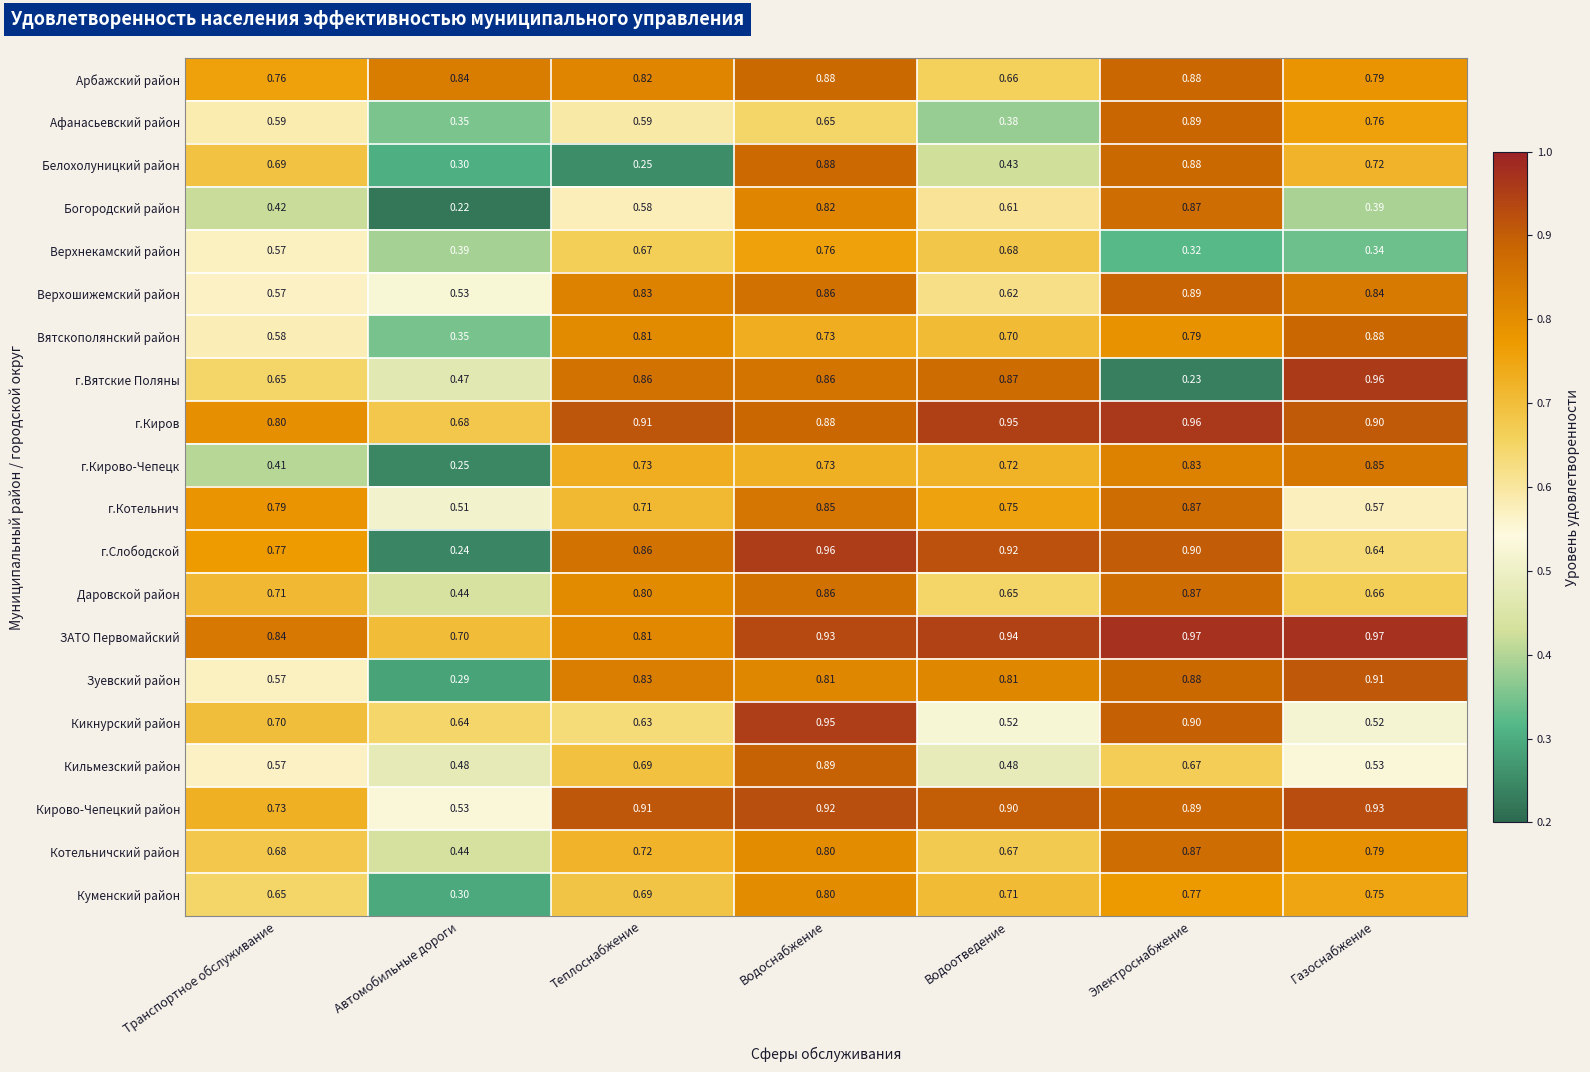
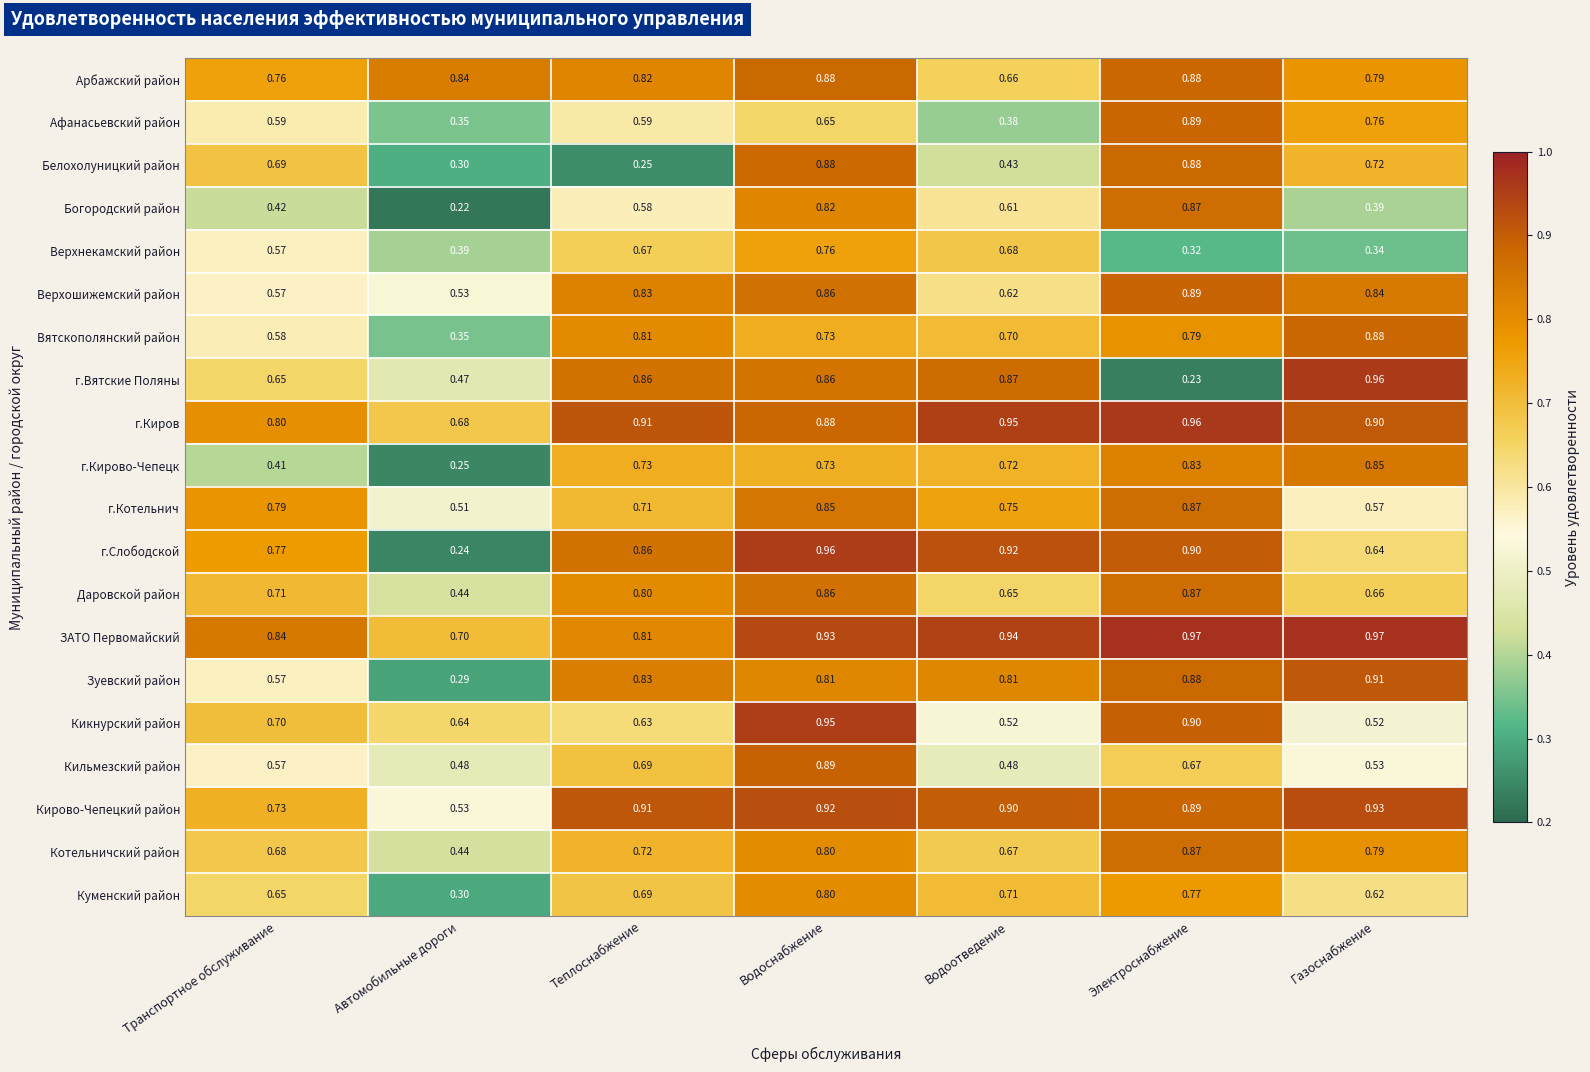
  {
    "Арбажский район": {
      "Транспортное обслуживание": 0.76,
      "Автомобильные дороги": 0.84,
      "Теплоснабжение": 0.82,
      "Водоснабжение": 0.88,
      "Водоотведение": 0.66,
      "Электроснабжение": 0.88,
      "Газоснабжение": 0.79
    },
    "Афанасьевский район": {
      "Транспортное обслуживание": 0.59,
      "Автомобильные дороги": 0.35,
      "Теплоснабжение": 0.59,
      "Водоснабжение": 0.65,
      "Водоотведение": 0.38,
      "Электроснабжение": 0.89,
      "Газоснабжение": 0.76
    },
    "Белохолуницкий район": {
      "Транспортное обслуживание": 0.69,
      "Автомобильные дороги": 0.30,
      "Теплоснабжение": 0.25,
      "Водоснабжение": 0.88,
      "Водоотведение": 0.43,
      "Электроснабжение": 0.88,
      "Газоснабжение": 0.72
    },
    "Богородский район": {
      "Транспортное обслуживание": 0.42,
      "Автомобильные дороги": 0.22,
      "Теплоснабжение": 0.58,
      "Водоснабжение": 0.82,
      "Водоотведение": 0.61,
      "Электроснабжение": 0.87,
      "Газоснабжение": 0.39
    },
    "Верхнекамский район": {
      "Транспортное обслуживание": 0.57,
      "Автомобильные дороги": 0.39,
      "Теплоснабжение": 0.67,
      "Водоснабжение": 0.76,
      "Водоотведение": 0.68,
      "Электроснабжение": 0.32,
      "Газоснабжение": 0.34
    },
    "Верхошижемский район": {
      "Транспортное обслуживание": 0.57,
      "Автомобильные дороги": 0.53,
      "Теплоснабжение": 0.83,
      "Водоснабжение": 0.86,
      "Водоотведение": 0.62,
      "Электроснабжение": 0.89,
      "Газоснабжение": 0.84
    },
    "Вятскополянский район": {
      "Транспортное обслуживание": 0.58,
      "Автомобильные дороги": 0.35,
      "Теплоснабжение": 0.81,
      "Водоснабжение": 0.73,
      "Водоотведение": 0.70,
      "Электроснабжение": 0.79,
      "Газоснабжение": 0.88
    },
    "г.Вятские Поляны": {
      "Транспортное обслуживание": 0.65,
      "Автомобильные дороги": 0.47,
      "Теплоснабжение": 0.86,
      "Водоснабжение": 0.86,
      "Водоотведение": 0.87,
      "Электроснабжение": 0.23,
      "Газоснабжение": 0.96
    },
    "г.Киров": {
      "Транспортное обслуживание": 0.80,
      "Автомобильные дороги": 0.68,
      "Теплоснабжение": 0.91,
      "Водоснабжение": 0.88,
      "Водоотведение": 0.95,
      "Электроснабжение": 0.96,
      "Газоснабжение": 0.90
    },
    "г.Кирово-Чепецк": {
      "Транспортное обслуживание": 0.41,
      "Автомобильные дороги": 0.25,
      "Теплоснабжение": 0.73,
      "Водоснабжение": 0.73,
      "Водоотведение": 0.72,
      "Электроснабжение": 0.83,
      "Газоснабжение": 0.85
    },
    "г.Котельнич": {
      "Транспортное обслуживание": 0.79,
      "Автомобильные дороги": 0.51,
      "Теплоснабжение": 0.71,
      "Водоснабжение": 0.85,
      "Водоотведение": 0.75,
      "Электроснабжение": 0.87,
      "Газоснабжение": 0.57
    },
    "г.Слободской": {
      "Транспортное обслуживание": 0.77,
      "Автомобильные дороги": 0.24,
      "Теплоснабжение": 0.86,
      "Водоснабжение": 0.96,
      "Водоотведение": 0.92,
      "Электроснабжение": 0.90,
      "Газоснабжение": 0.64
    },
    "Даровской район": {
      "Транспортное обслуживание": 0.71,
      "Автомобильные дороги": 0.44,
      "Теплоснабжение": 0.80,
      "Водоснабжение": 0.86,
      "Водоотведение": 0.65,
      "Электроснабжение": 0.87,
      "Газоснабжение": 0.66
    },
    "ЗАТО Первомайский": {
      "Транспортное обслуживание": 0.84,
      "Автомобильные дороги": 0.70,
      "Теплоснабжение": 0.81,
      "Водоснабжение": 0.93,
      "Водоотведение": 0.94,
      "Электроснабжение": 0.97,
      "Газоснабжение": 0.97
    },
    "Зуевский район": {
      "Транспортное обслуживание": 0.57,
      "Автомобильные дороги": 0.29,
      "Теплоснабжение": 0.83,
      "Водоснабжение": 0.81,
      "Водоотведение": 0.81,
      "Электроснабжение": 0.88,
      "Газоснабжение": 0.91
    },
    "Кикнурский район": {
      "Транспортное обслуживание": 0.70,
      "Автомобильные дороги": 0.64,
      "Теплоснабжение": 0.63,
      "Водоснабжение": 0.95,
      "Водоотведение": 0.52,
      "Электроснабжение": 0.90,
      "Газоснабжение": 0.52
    },
    "Кильмезский район": {
      "Транспортное обслуживание": 0.57,
      "Автомобильные дороги": 0.48,
      "Теплоснабжение": 0.69,
      "Водоснабжение": 0.89,
      "Водоотведение": 0.48,
      "Электроснабжение": 0.67,
      "Газоснабжение": 0.53
    },
    "Кирово-Чепецкий район": {
      "Транспортное обслуживание": 0.73,
      "Автомобильные дороги": 0.53,
      "Теплоснабжение": 0.91,
      "Водоснабжение": 0.92,
      "Водоотведение": 0.90,
      "Электроснабжение": 0.89,
      "Газоснабжение": 0.93
    },
    "Котельничский район": {
      "Транспортное обслуживание": 0.68,
      "Автомобильные дороги": 0.44,
      "Теплоснабжение": 0.72,
      "Водоснабжение": 0.80,
      "Водоотведение": 0.67,
      "Электроснабжение": 0.87,
      "Газоснабжение": 0.79
    },
    "Куменский район": {
      "Транспортное обслуживание": 0.65,
      "Автомобильные дороги": 0.30,
      "Теплоснабжение": 0.69,
      "Водоснабжение": 0.80,
      "Водоотведение": 0.71,
      "Электроснабжение": 0.77,
-     "Газоснабжение": 0.75
+     "Газоснабжение": 0.62
    }
  }
